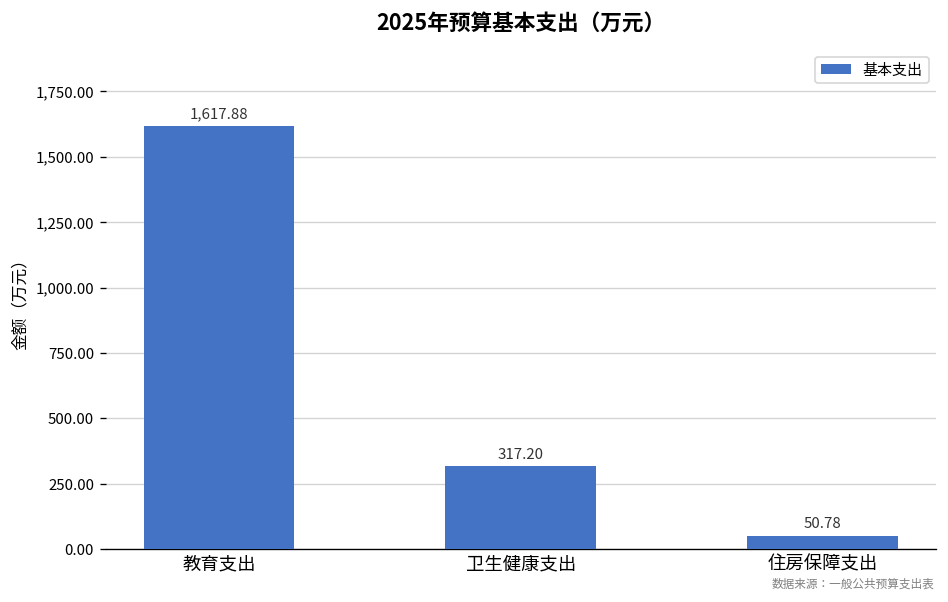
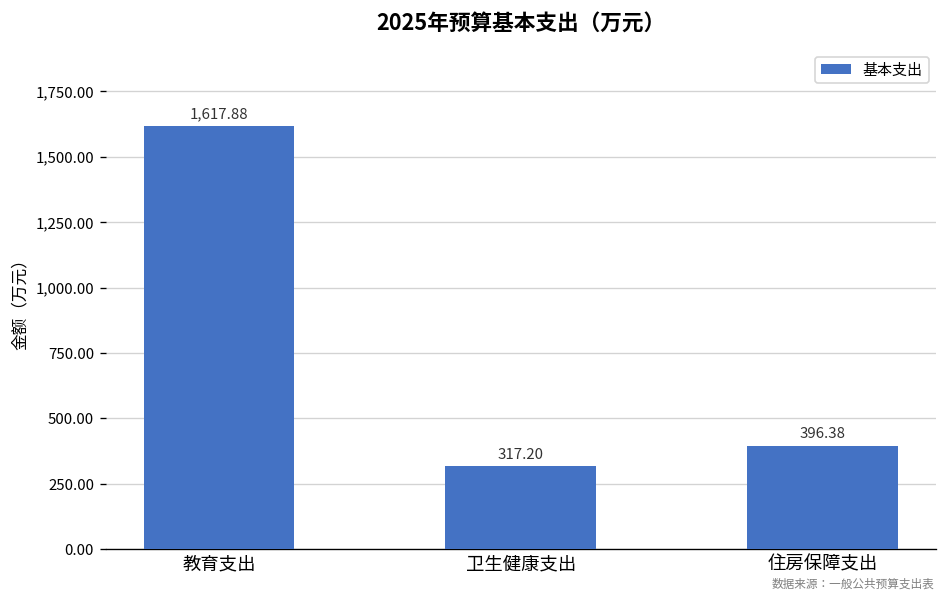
  {
    "教育支出": "1,617.88",
    "卫生健康支出": "317.20",
-   "住房保障支出": "50.78"
+   "住房保障支出": "396.38"
  }
